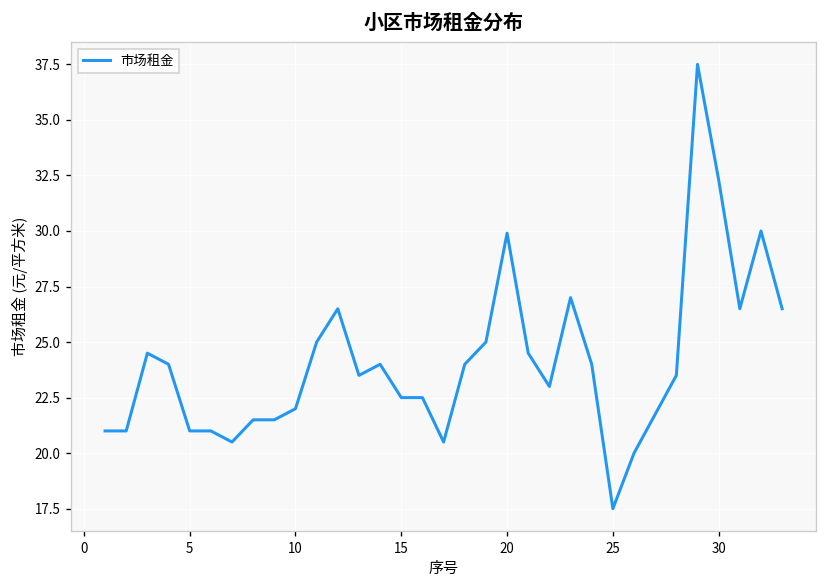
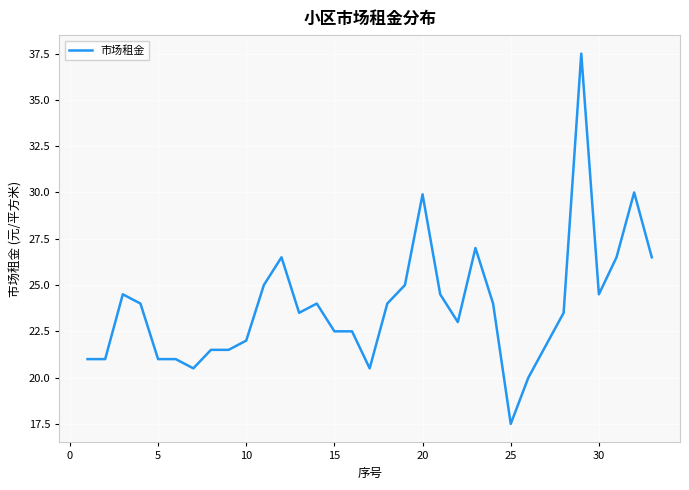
  {
    "5": 21.0,
    "10": 22.0,
    "15": 22.5,
    "20": 29.9,
    "25": 17.5,
-   "30": 32.3
+   "30": 24.5
  }
